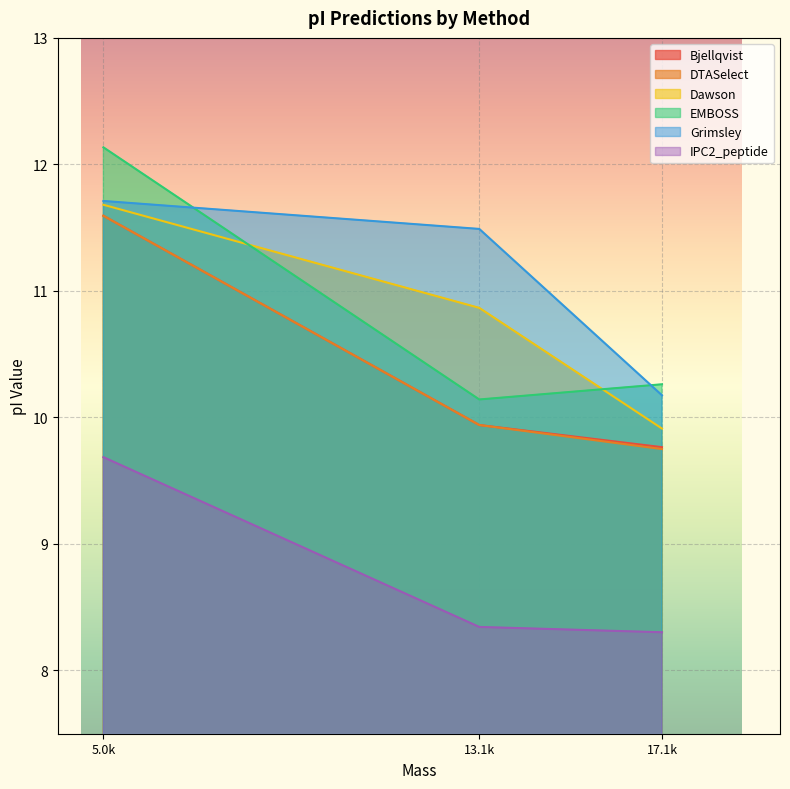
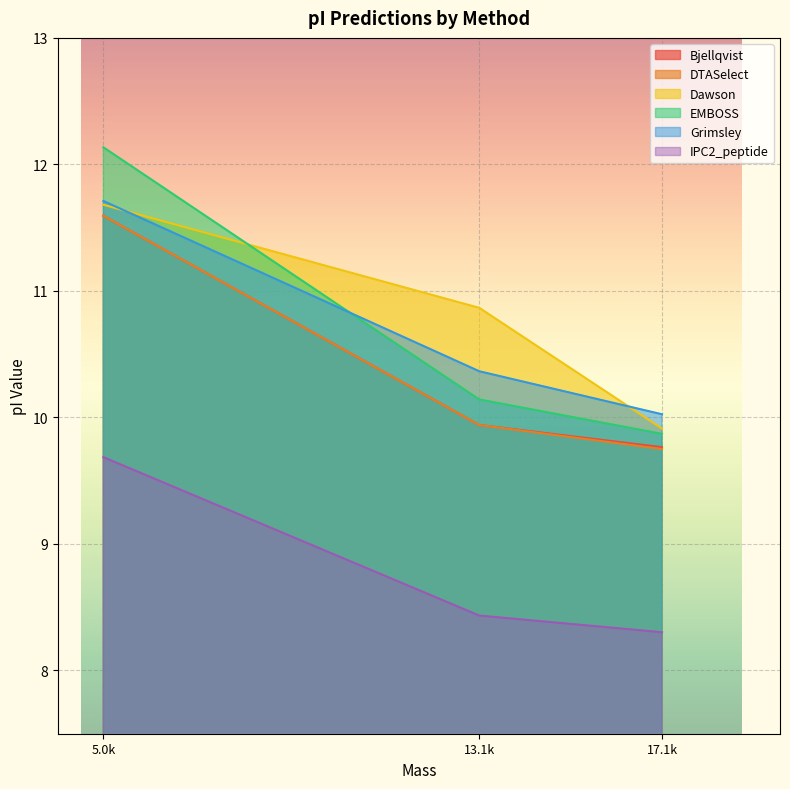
  {
    "Dawson": {
      "5.0k": 11.68,
      "13.1k": 10.87,
      "17.1k": 9.91
    },
    "EMBOSS": {
      "5.0k": 12.14,
      "13.1k": 10.14,
-     "17.1k": 10.26
+     "17.1k": 9.87
    },
    "Grimsley": {
      "5.0k": 11.71,
-     "13.1k": 11.49,
-     "17.1k": 10.18
+     "13.1k": 10.37,
+     "17.1k": 10.03
    },
    "IPC2_peptide": {
      "5.0k": 9.69,
-     "13.1k": 8.34,
+     "13.1k": 8.43,
      "17.1k": 8.30
    }
  }
